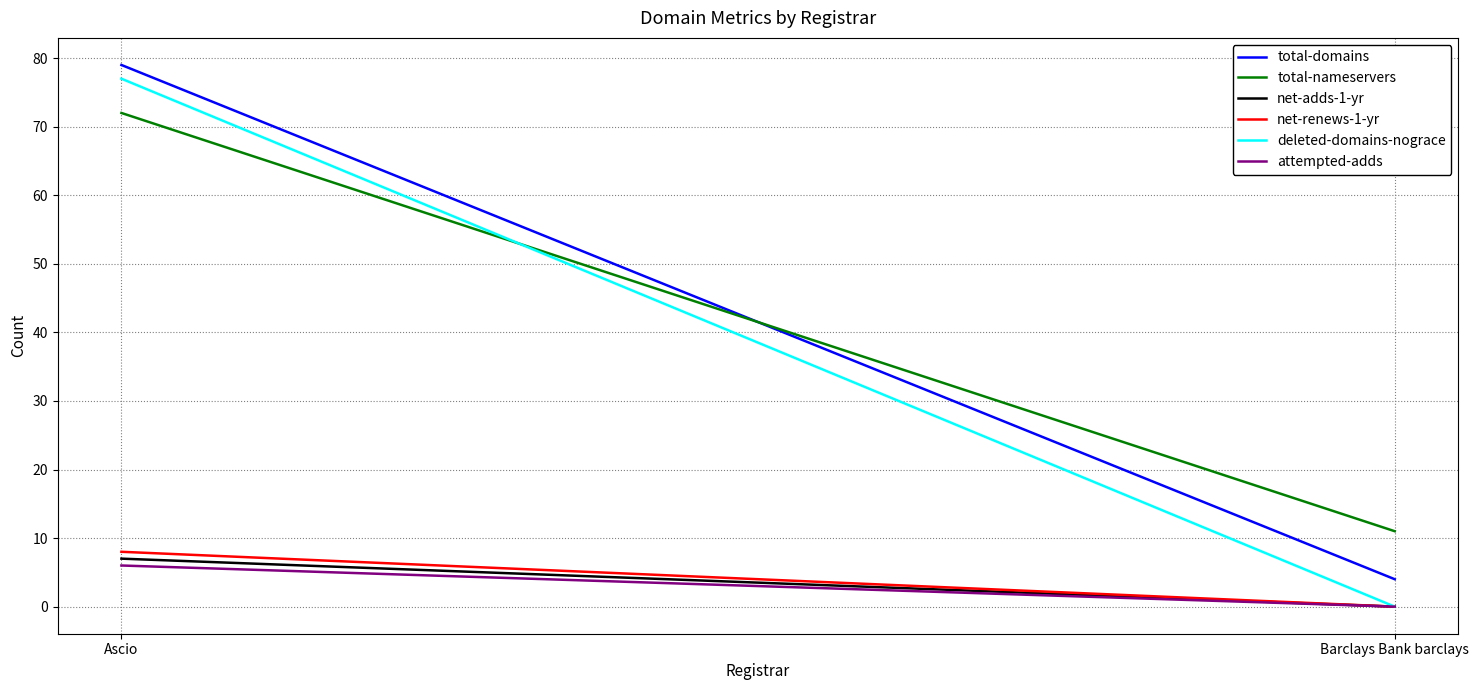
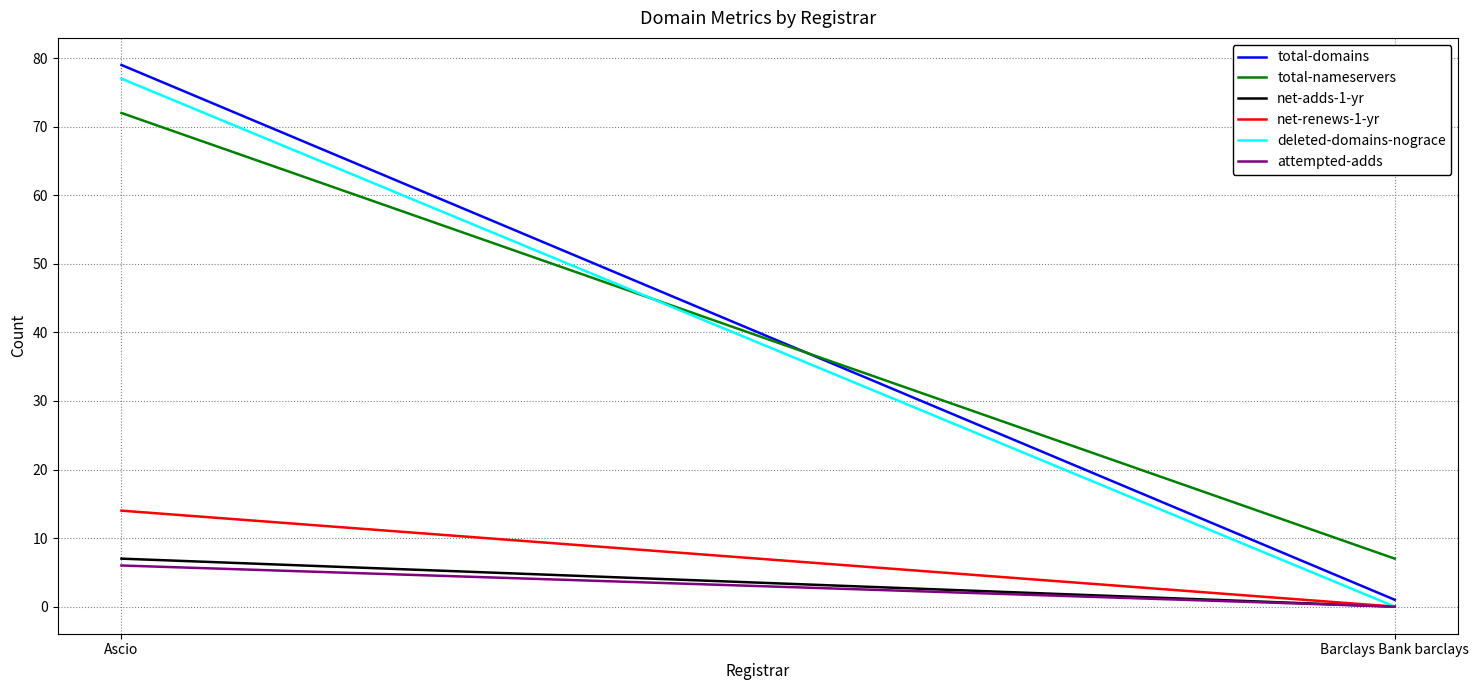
  {
    "total-domains": {
      "Ascio": 79,
-     "Barclays Bank barclays": 4
+     "Barclays Bank barclays": 1
    },
    "total-nameservers": {
      "Ascio": 72,
-     "Barclays Bank barclays": 11
+     "Barclays Bank barclays": 7
    },
    "net-adds-1-yr": {
      "Ascio": 7
    },
    "net-renews-1-yr": {
-     "Ascio": 8
+     "Ascio": 14
    },
    "deleted-domains-nograce": {
      "Ascio": 77
    },
    "attempted-adds": {
      "Ascio": 6
    }
  }
